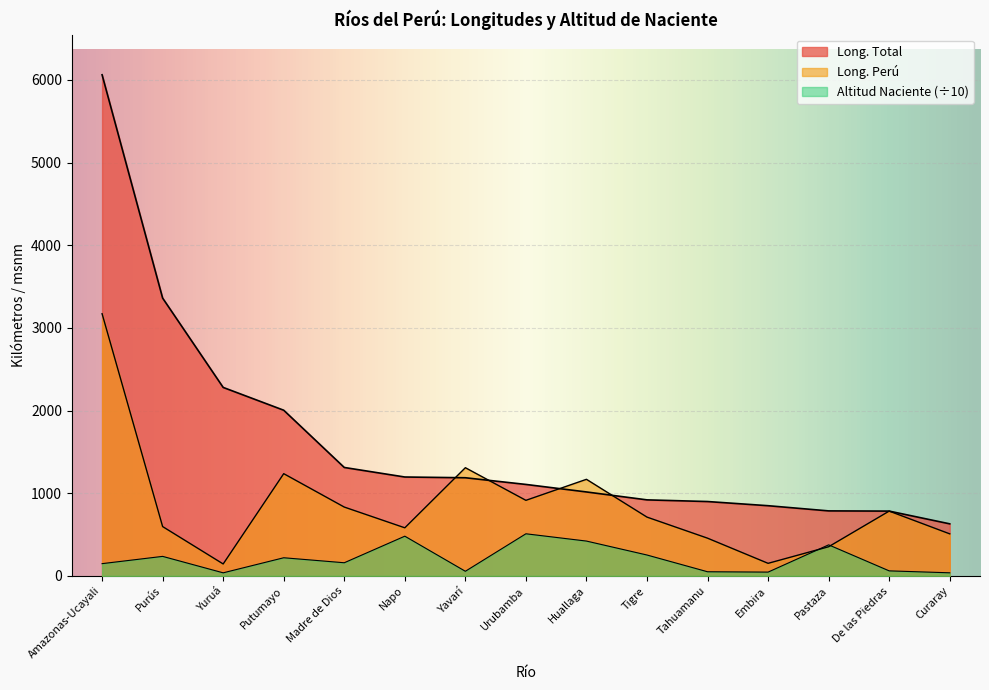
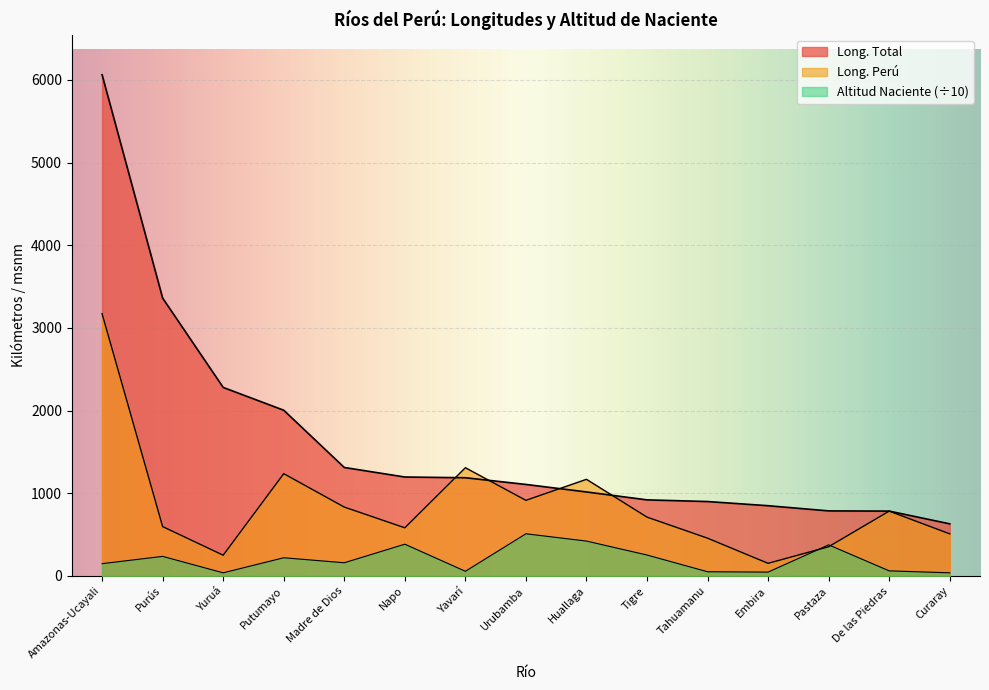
  {
    "Long. Total": {
      "Amazonas-Ucayali": 6100,
      "Purús": 3400,
      "Yuruá": 2300,
      "Putumayo": 2000,
      "Madre de Dios": 1300,
      "Napo": 1200,
      "Yavarí": 1200,
      "Urubamba": 1100,
      "Huallaga": 1000,
      "Tigre": 900,
      "Tahuamanu": 900,
      "Embira": 800,
      "Pastaza": 800,
      "Curaray": 600
    },
    "Long. Perú": {
      "Amazonas-Ucayali": 3200,
      "Purús": 600,
-     "Yuruá": 100,
+     "Yuruá": 300,
      "Putumayo": 1200,
      "Madre de Dios": 800,
      "Napo": 600,
      "Yavarí": 1300,
      "Urubamba": 900,
      "Huallaga": 1200,
      "Tigre": 700,
      "Tahuamanu": 500,
      "Embira": 200,
      "Curaray": 500
    },
    "Altitud Naciente (÷10)": {
      "Amazonas-Ucayali": 100,
      "Purús": 200,
      "Yuruá": 0,
      "Putumayo": 200,
      "Madre de Dios": 200,
-     "Napo": 500,
+     "Napo": 400,
      "Yavarí": 100,
      "Urubamba": 500,
      "Huallaga": 400,
      "Tigre": 300,
      "Tahuamanu": 100,
      "Embira": 0,
      "De las Piedras": 100,
      "Curaray": 0
    }
  }
